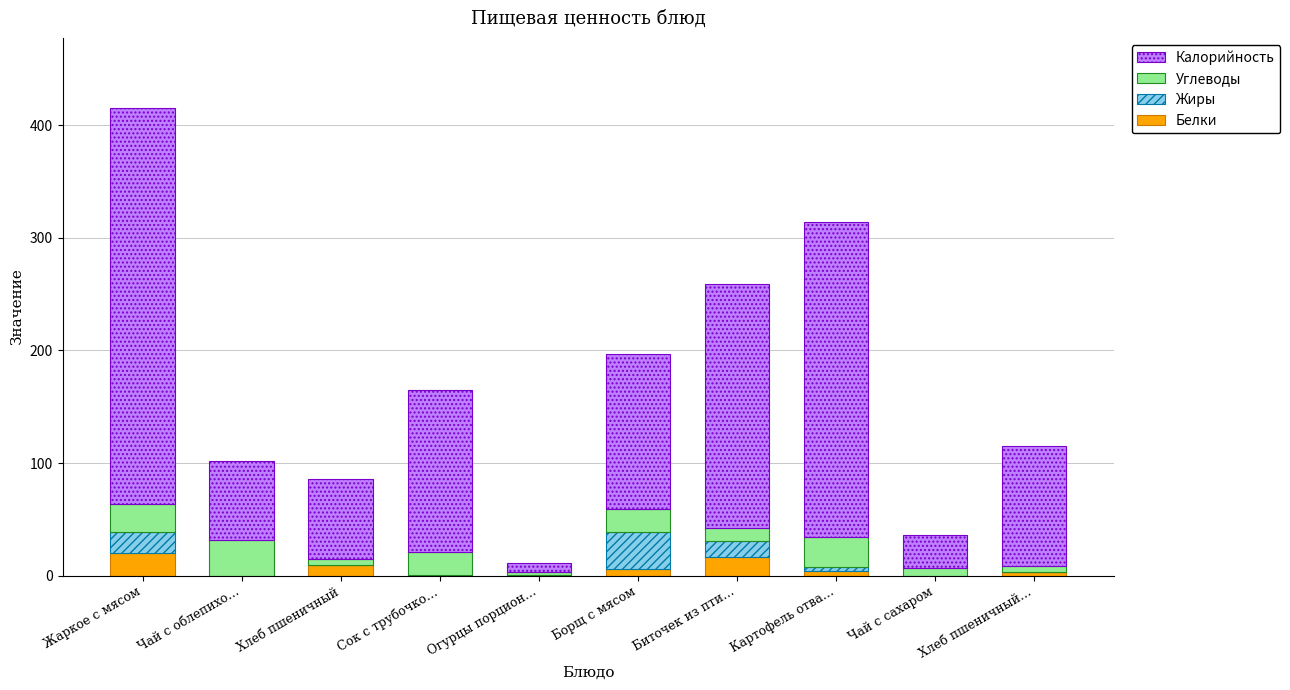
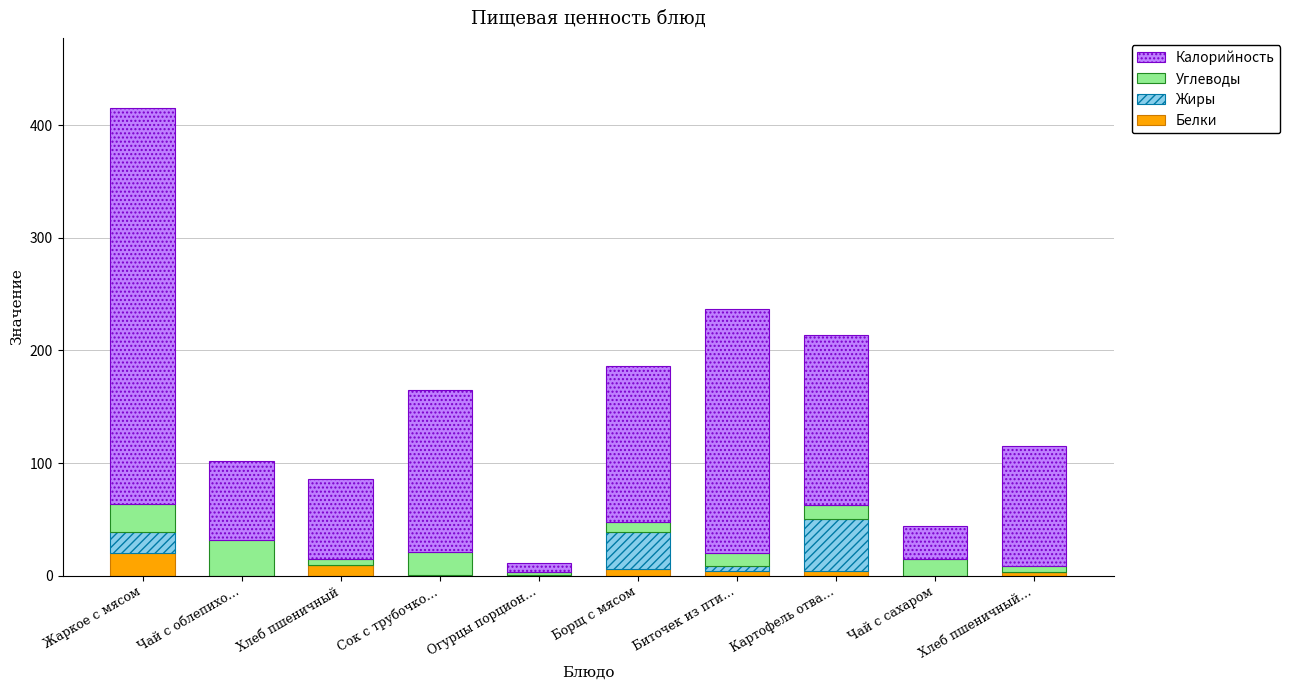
  {
    "Белки": {
      "Жаркое с мясом": 20,
      "Чай с облепихо…": 0,
      "Хлеб пшеничный": 10,
      "Огурцы порцион…": 0,
      "Борщ с мясом": 6,
-     "Биточек из пти…": 17,
+     "Биточек из пти…": 4,
      "Картофель отва…": 4,
      "Чай с сахаром": 0,
      "Хлеб пшеничный…": 3
    },
    "Жиры": {
      "Жаркое с мясом": 19,
      "Чай с облепихо…": 0,
      "Хлеб пшеничный": 0,
      "Сок с трубочко…": 0,
      "Борщ с мясом": 33,
-     "Биточек из пти…": 14,
-     "Картофель отва…": 4,
+     "Биточек из пти…": 5,
+     "Картофель отва…": 46,
      "Чай с сахаром": 0,
      "Хлеб пшеничный…": 0
    },
    "Углеводы": {
      "Жаркое с мясом": 25,
      "Чай с облепихо…": 32,
      "Хлеб пшеничный": 5,
      "Сок с трубочко…": 20,
-     "Борщ с мясом": 20,
+     "Борщ с мясом": 9,
      "Биточек из пти…": 11,
-     "Картофель отва…": 26,
-     "Чай с сахаром": 7,
+     "Картофель отва…": 13,
+     "Чай с сахаром": 15,
      "Хлеб пшеничный…": 6
    },
    "Калорийность": {
      "Жаркое с мясом": 351,
      "Чай с облепихо…": 70,
      "Хлеб пшеничный": 71,
      "Сок с трубочко…": 144,
      "Огурцы порцион…": 8,
      "Борщ с мясом": 138,
      "Биточек из пти…": 217,
-     "Картофель отва…": 280,
+     "Картофель отва…": 151,
      "Чай с сахаром": 29,
      "Хлеб пшеничный…": 106
    }
  }
